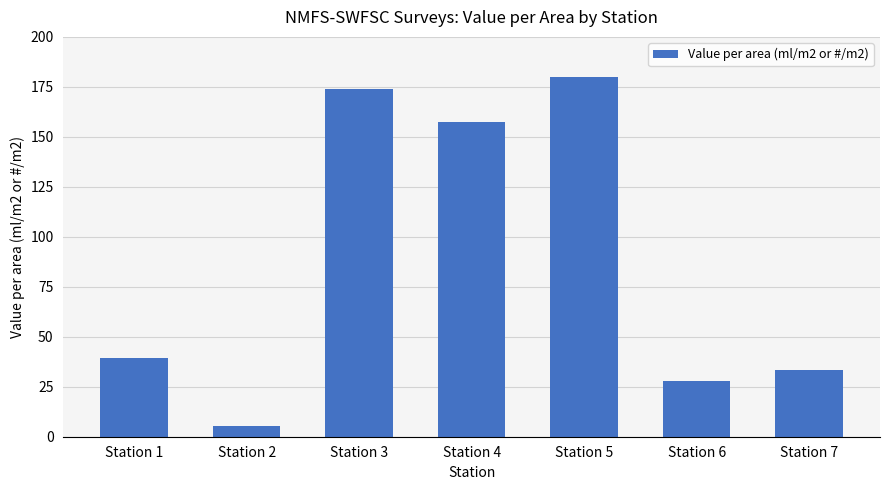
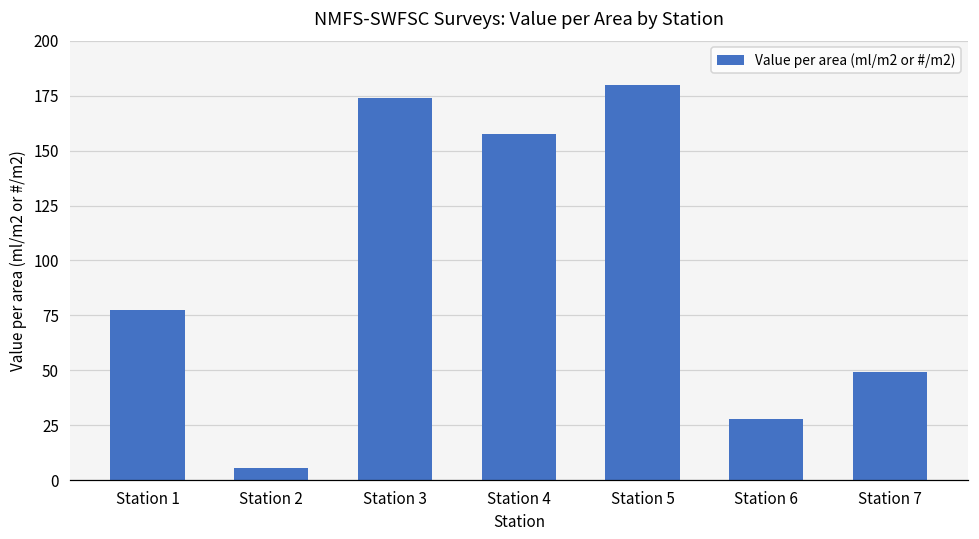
  {
-   "Station 1": 39,
+   "Station 1": 77,
    "Station 2": 5,
    "Station 3": 174,
    "Station 4": 158,
    "Station 5": 180,
    "Station 6": 28,
-   "Station 7": 34
+   "Station 7": 49
  }
